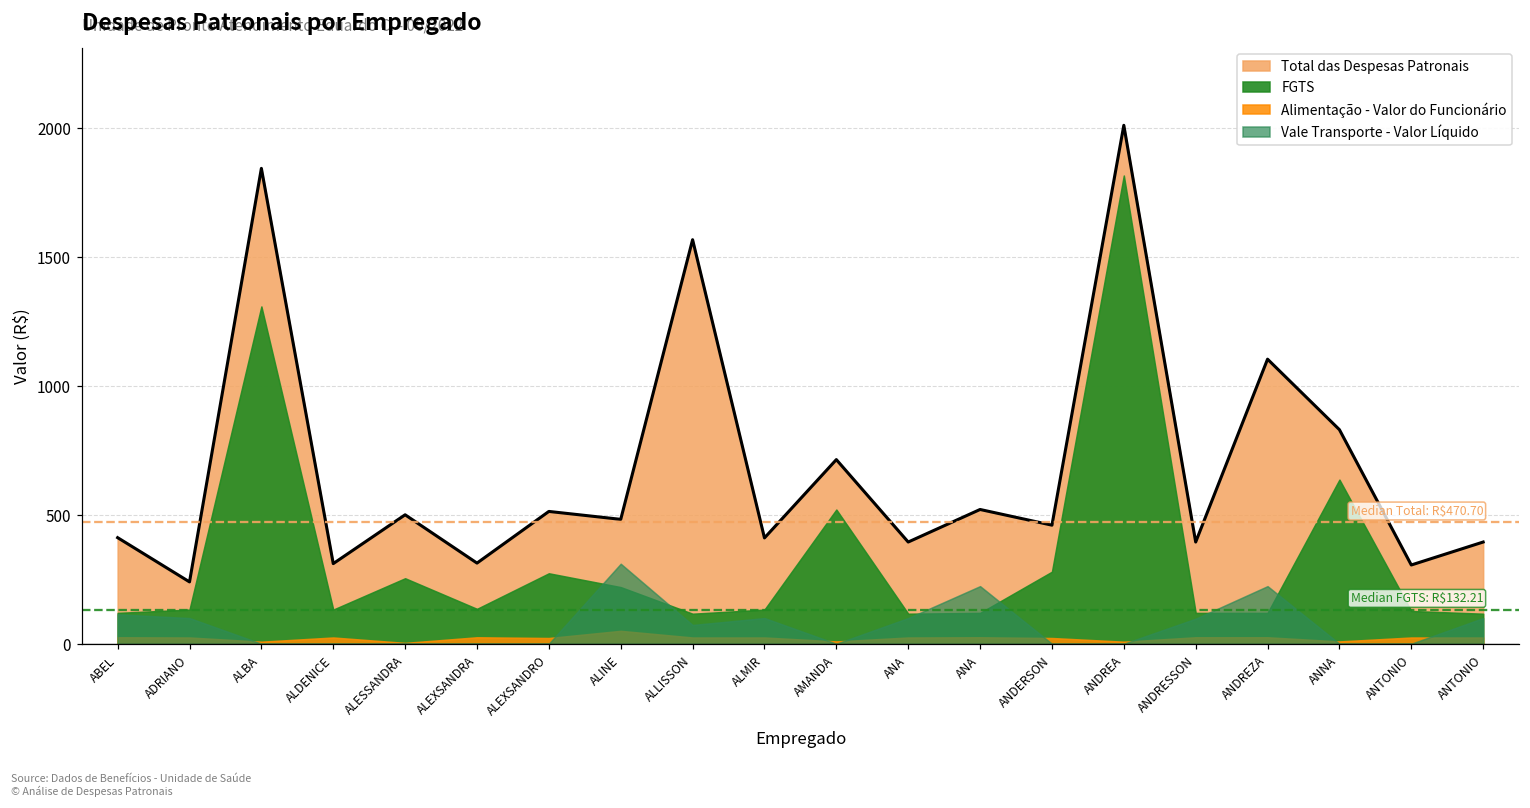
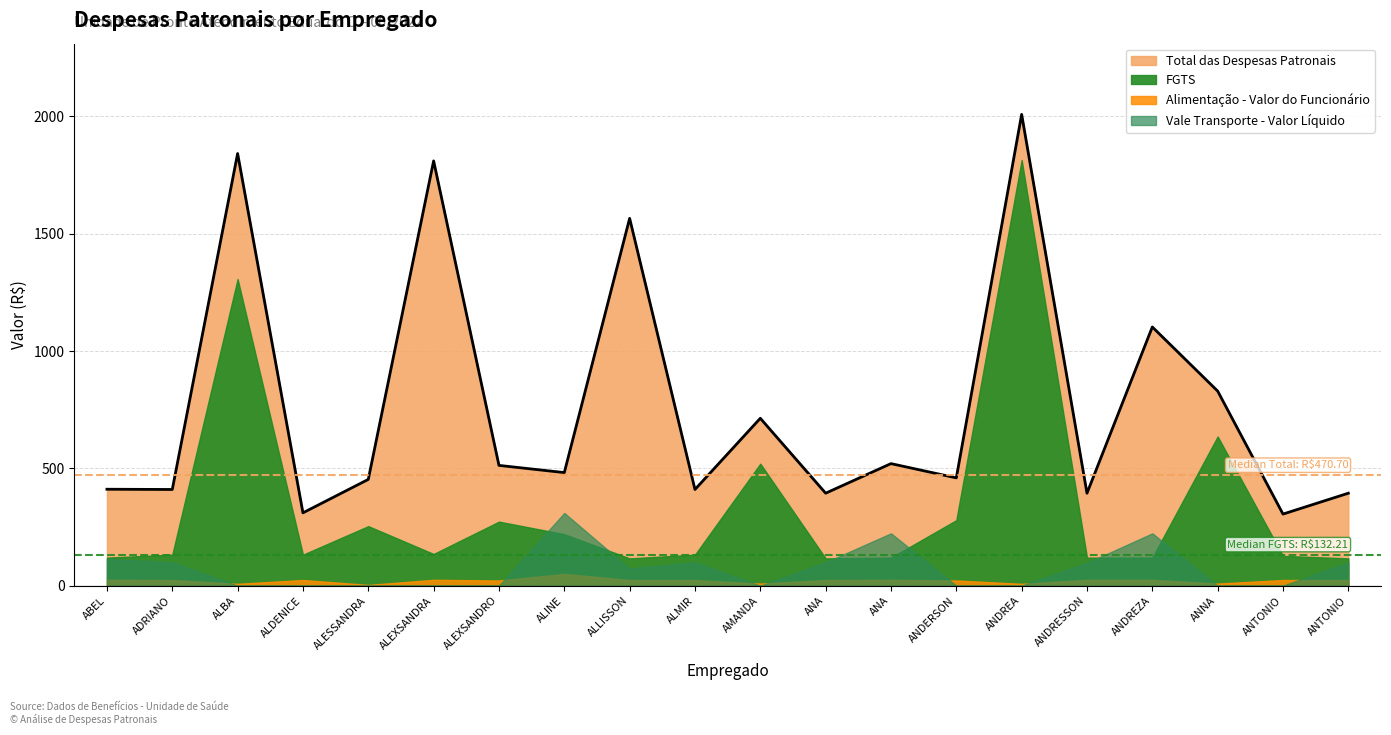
  {
    "Total das Despesas Patronais": {
      "ABEL": 410,
-     "ADRIANO": 240,
+     "ADRIANO": 410,
      "ALBA": 1840,
      "ALDENICE": 310,
-     "ALESSANDRA": 500,
-     "ALEXSANDRA": 310,
+     "ALESSANDRA": 450,
+     "ALEXSANDRA": 1810,
      "ALEXSANDRO": 510,
      "ALINE": 480,
      "ALLISSON": 1570,
      "ALMIR": 410,
      "AMANDA": 710,
      "ANDERSON": 460,
      "ANDREA": 2010,
      "ANDRESSON": 390,
      "ANDREZA": 1100,
      "ANNA": 830
    },
    "Alimentação - Valor do Funcionário": {
      "ABEL": 30,
      "ADRIANO": 20,
      "ALDENICE": 20,
      "ALEXSANDRA": 30,
      "ALEXSANDRO": 20,
      "ALINE": 50,
      "ALLISSON": 20,
      "ALMIR": 20,
      "ANDERSON": 20,
      "ANDRESSON": 30,
      "ANDREZA": 30
    }
  }
